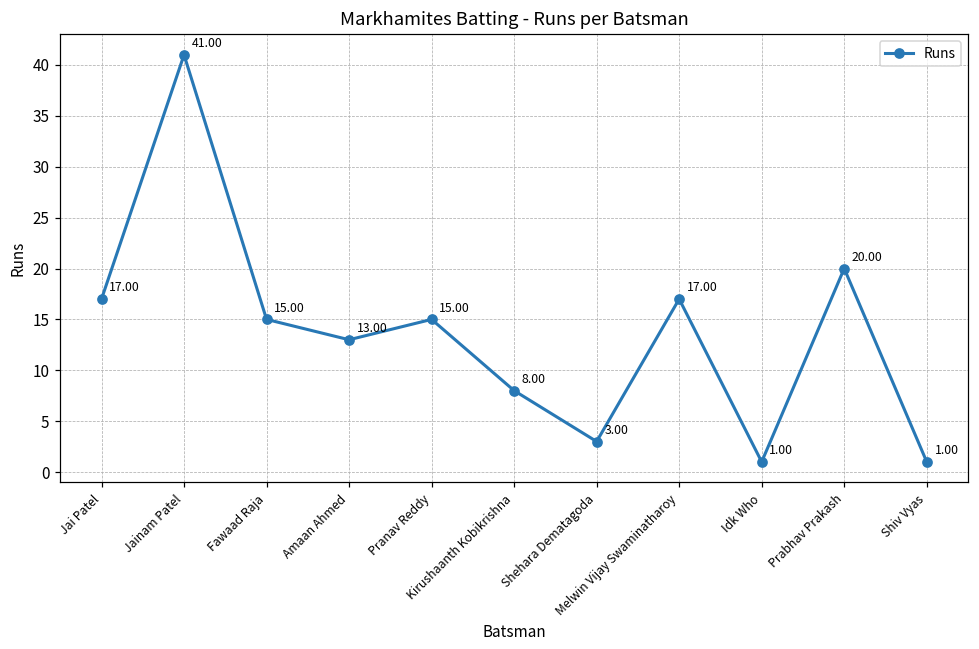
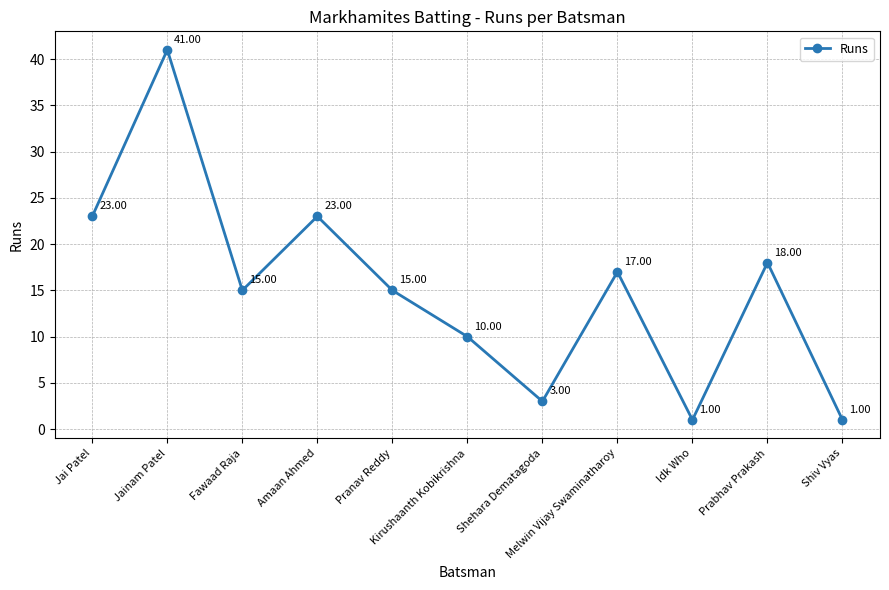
  {
-   "Jai Patel": 17.00,
+   "Jai Patel": 23.00,
    "Jainam Patel": 41.00,
    "Fawaad Raja": 15.00,
-   "Amaan Ahmed": 13.00,
+   "Amaan Ahmed": 23.00,
    "Pranav Reddy": 15.00,
-   "Kirushaanth Kobikrishna": 8.00,
+   "Kirushaanth Kobikrishna": 10.00,
    "Shehara Dematagoda": 3.00,
    "Melwin Vijay Swaminatharoy": 17.00,
    "Idk Who": 1.00,
-   "Prabhav Prakash": 20.00,
+   "Prabhav Prakash": 18.00,
    "Shiv Vyas": 1.00
  }
